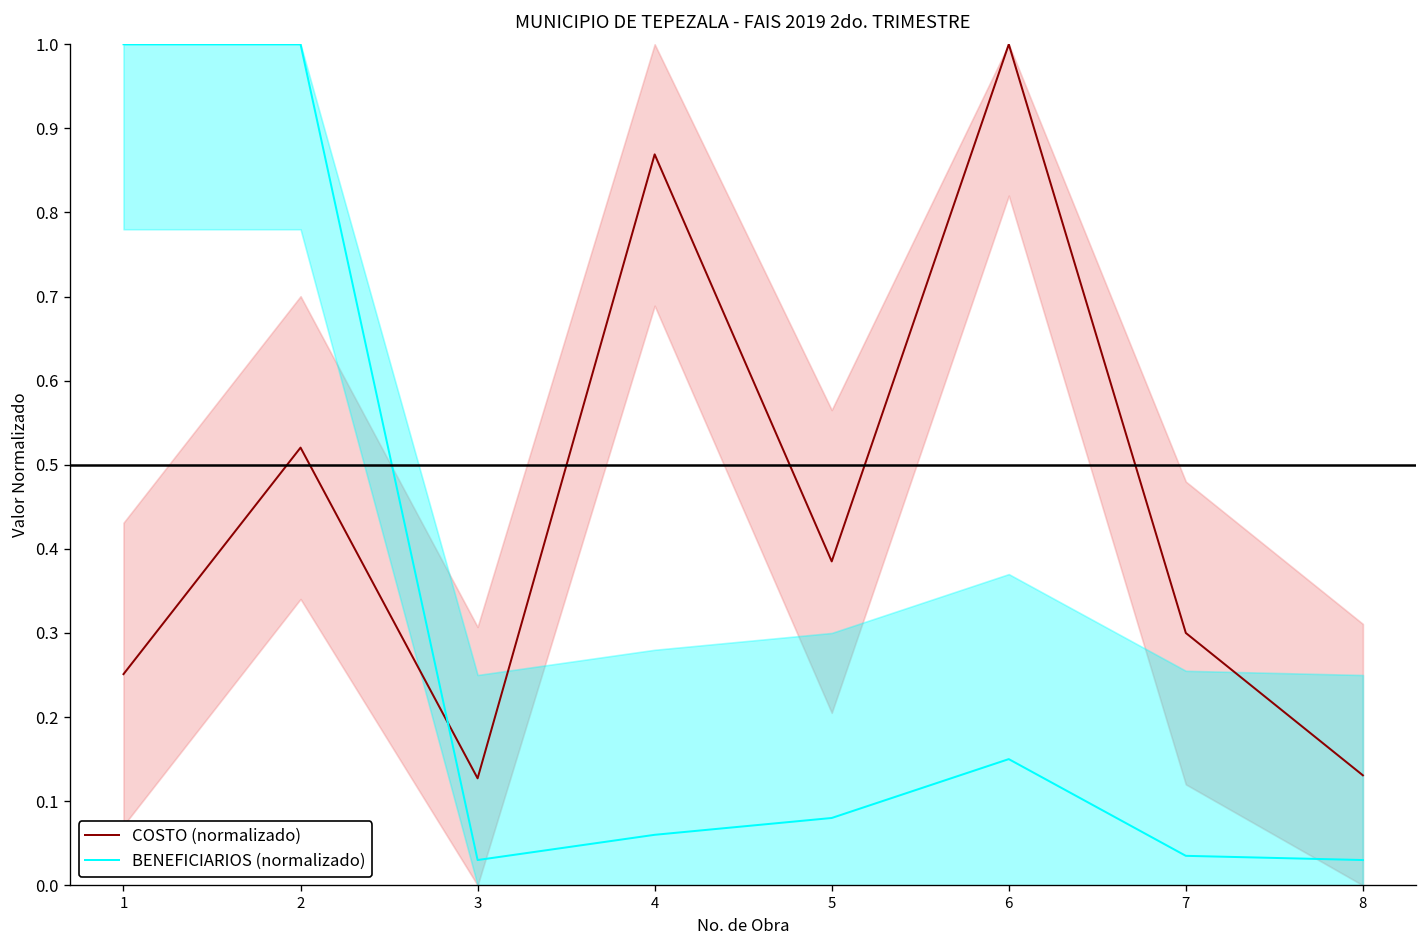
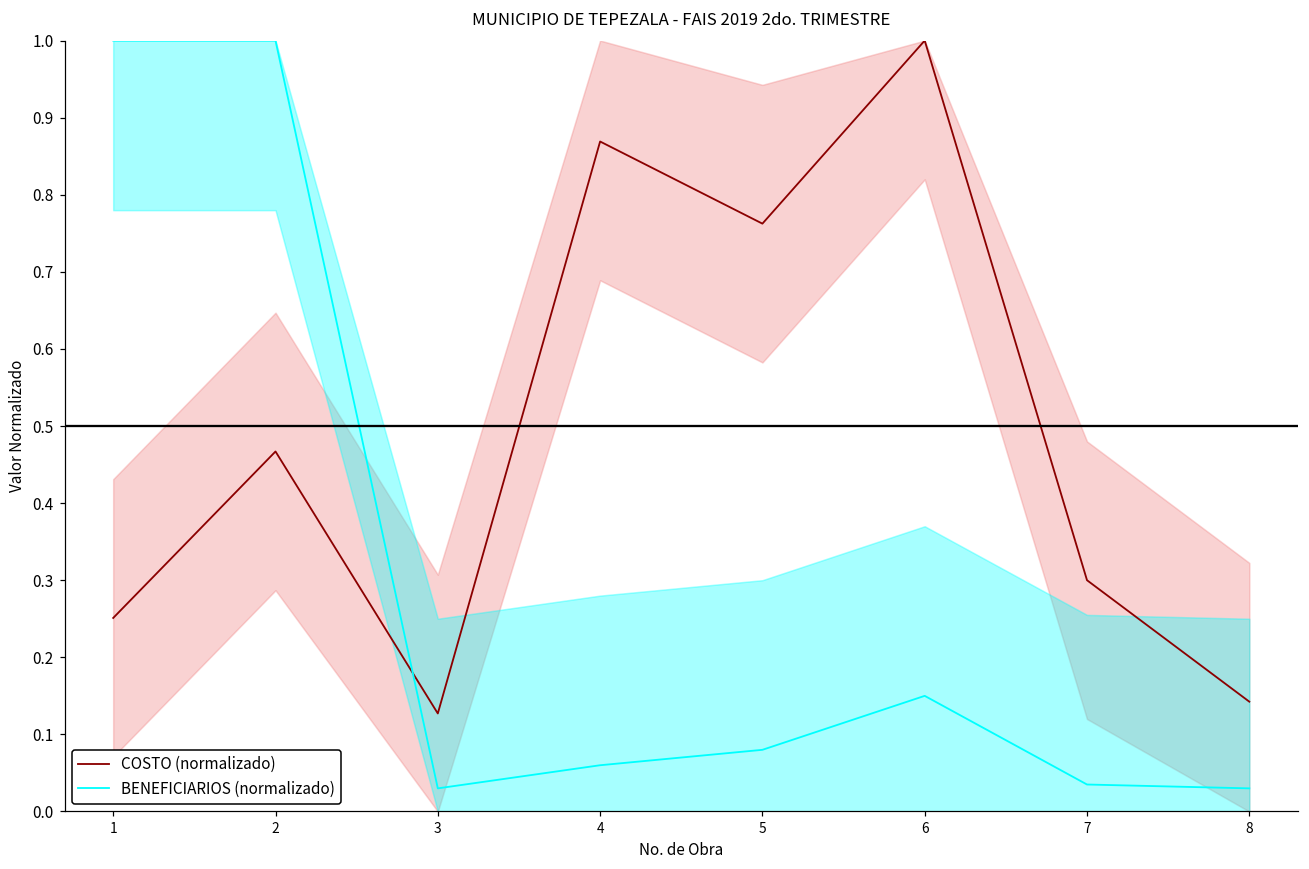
  {
    "COSTO (normalizado)": {
      "1": 0.25,
-     "2": 0.52,
+     "2": 0.47,
      "3": 0.13,
      "4": 0.87,
-     "5": 0.39,
+     "5": 0.76,
      "7": 0.30,
-     "8": 0.13
+     "8": 0.14
    }
  }
